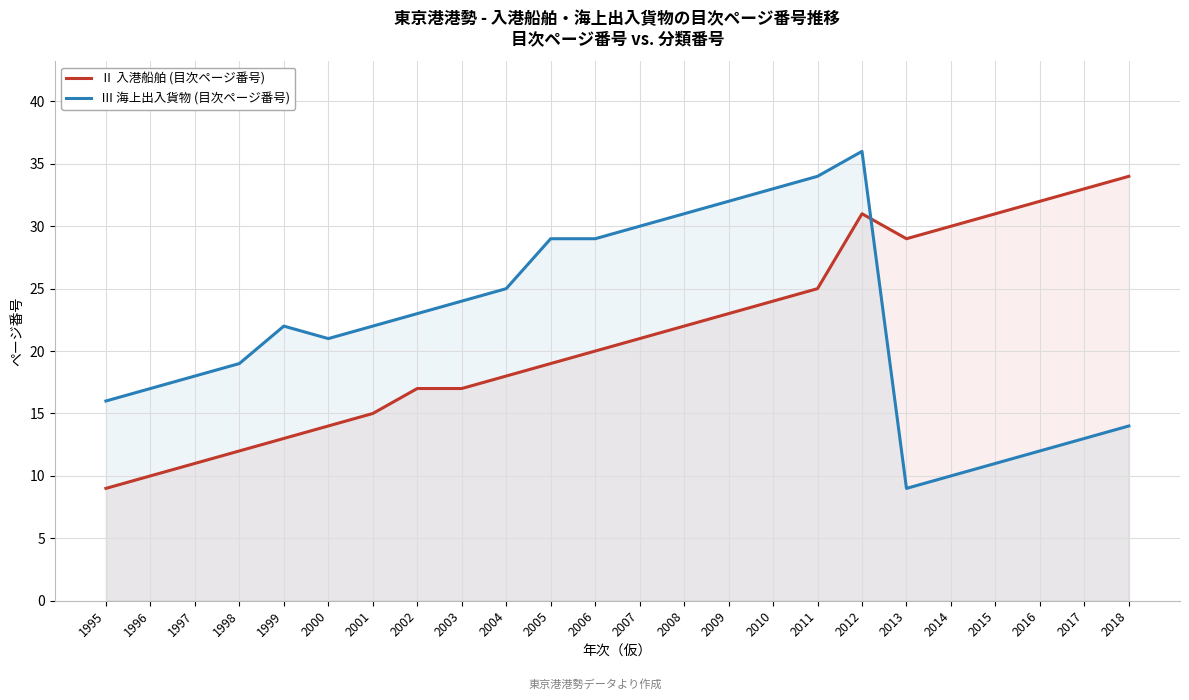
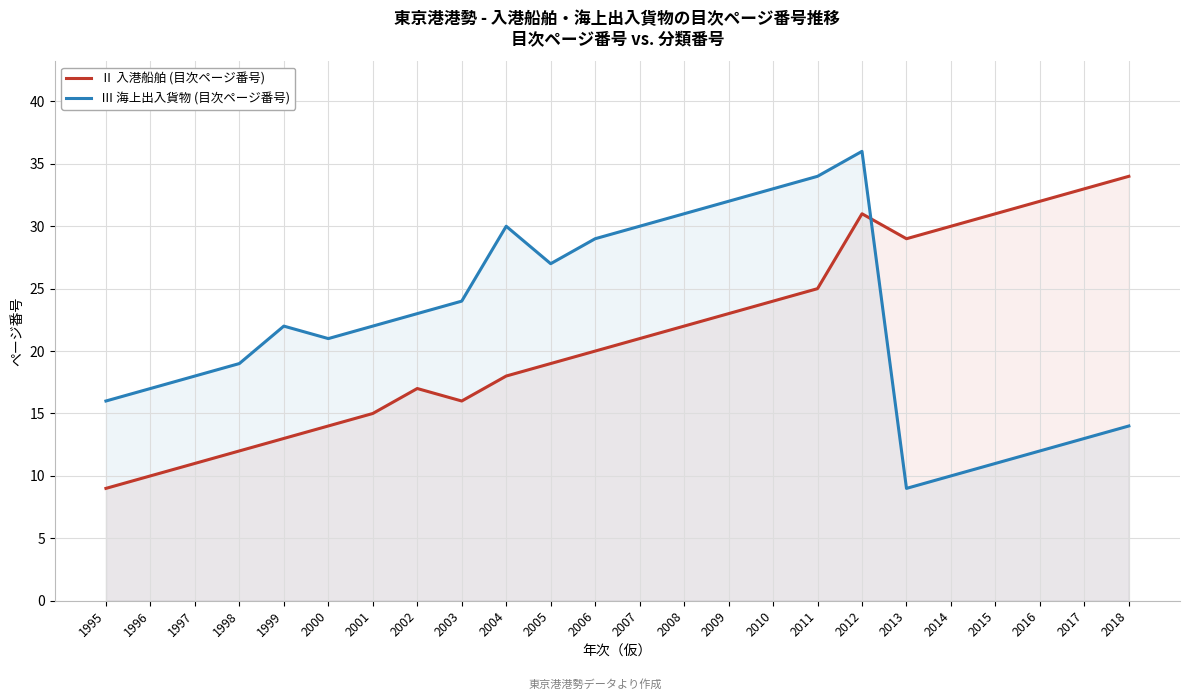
  {
    "Ⅱ 入港船舶 (目次ページ番号)": {
      "1995": 9,
      "1996": 10,
      "1997": 11,
      "1998": 12,
      "1999": 13,
      "2000": 14,
      "2001": 15,
      "2002": 17,
-     "2003": 17,
+     "2003": 16,
      "2004": 18,
      "2005": 19,
      "2006": 20,
      "2007": 21,
      "2008": 22,
      "2009": 23,
      "2010": 24,
      "2011": 25,
      "2012": 31,
      "2013": 29,
      "2014": 30,
      "2015": 31,
      "2016": 32,
      "2017": 33,
      "2018": 34
    },
    "Ⅲ 海上出入貨物 (目次ページ番号)": {
      "1995": 16,
      "1996": 17,
      "1997": 18,
      "1998": 19,
      "1999": 22,
      "2000": 21,
      "2001": 22,
      "2002": 23,
      "2003": 24,
-     "2004": 25,
-     "2005": 29,
+     "2004": 30,
+     "2005": 27,
      "2006": 29,
      "2007": 30,
      "2008": 31,
      "2009": 32,
      "2010": 33,
      "2011": 34,
      "2012": 36,
      "2013": 9,
      "2014": 10,
      "2015": 11,
      "2016": 12,
      "2017": 13,
      "2018": 14
    }
  }
